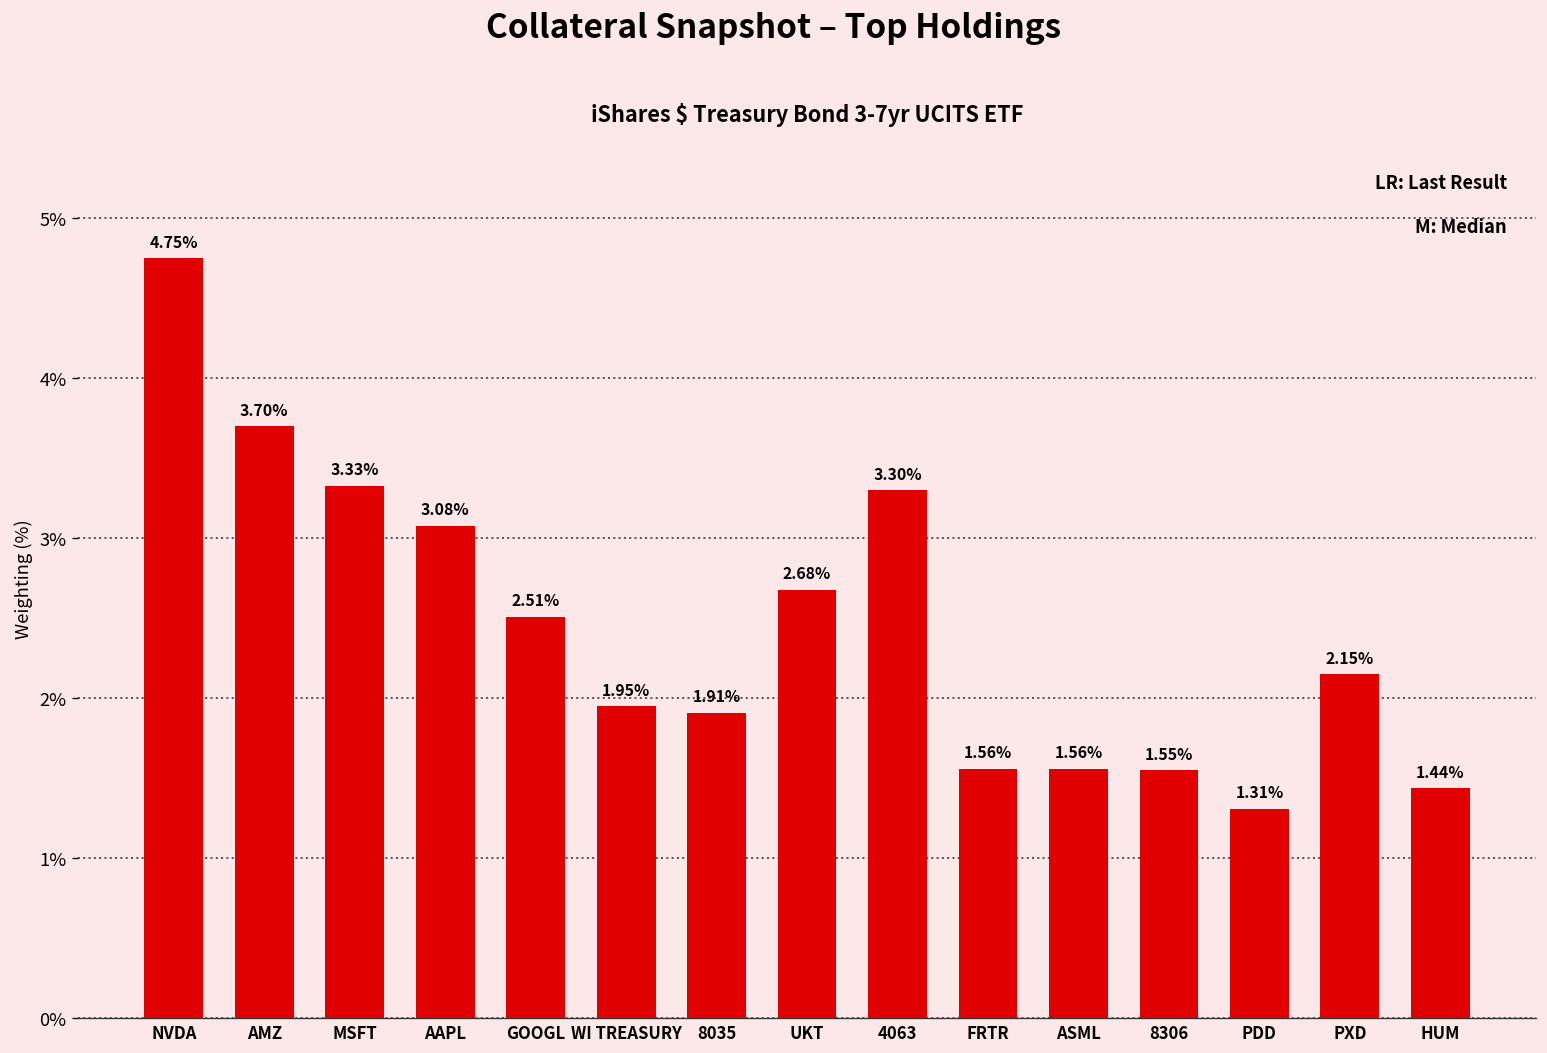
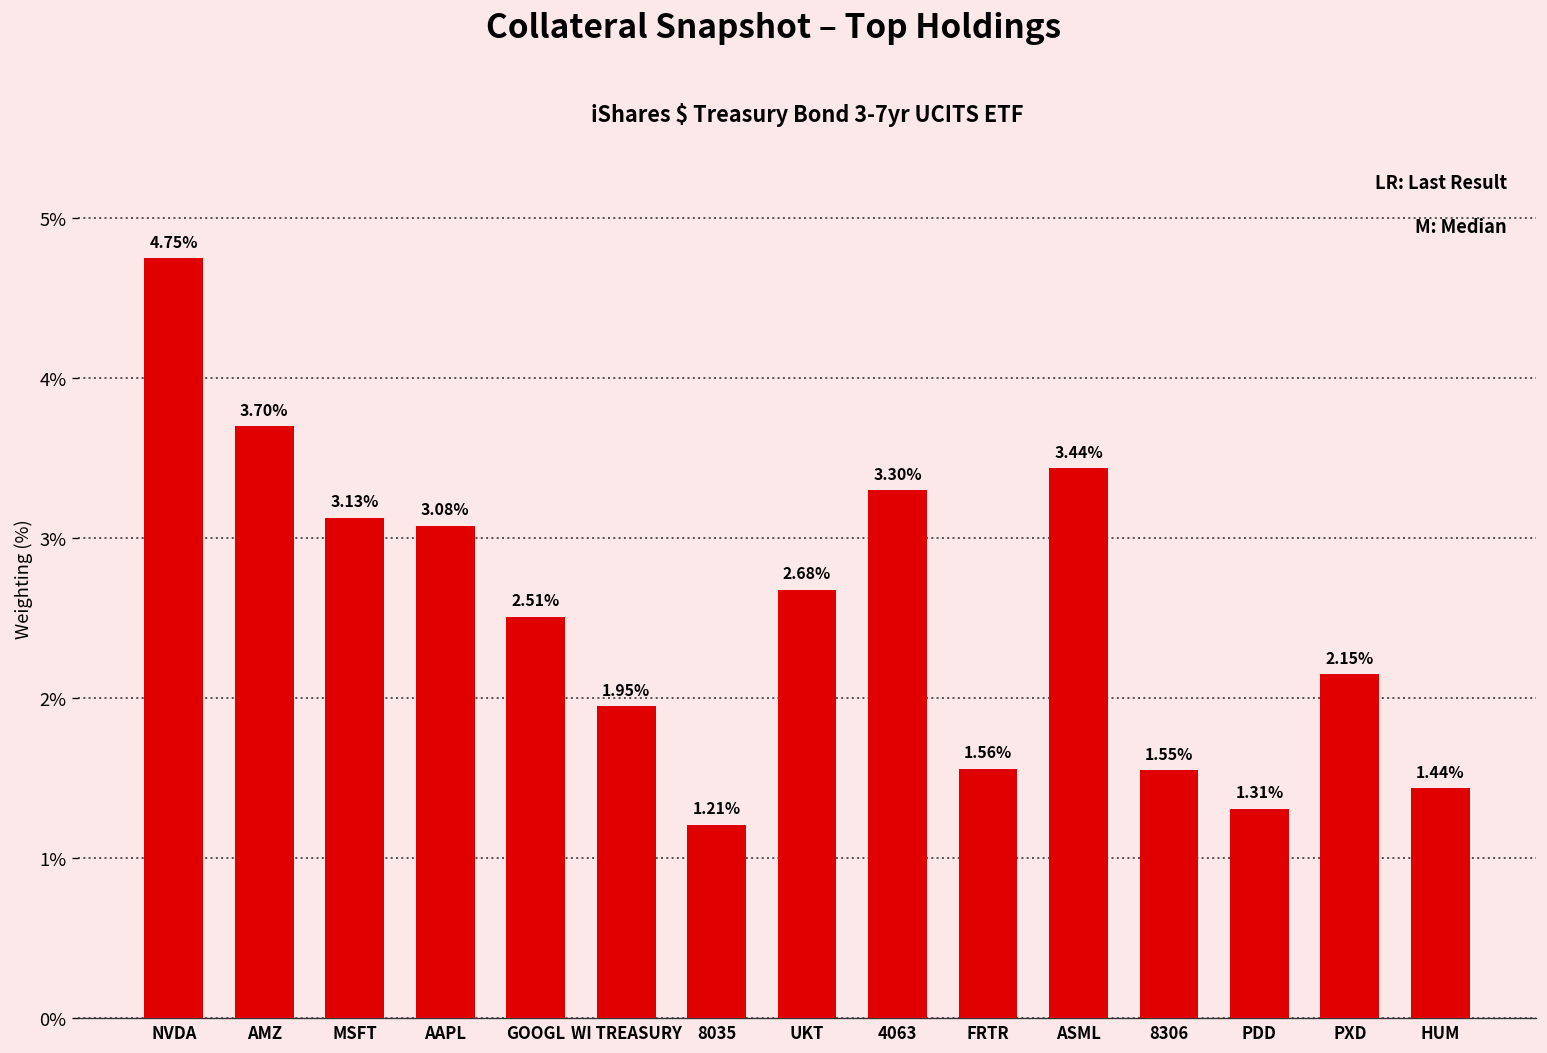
  {
    "NVDA": "4.75%",
    "AMZ": "3.70%",
-   "MSFT": "3.33%",
+   "MSFT": "3.13%",
    "AAPL": "3.08%",
    "GOOGL": "2.51%",
    "WI TREASURY": "1.95%",
-   "8035": "1.91%",
+   "8035": "1.21%",
    "UKT": "2.68%",
    "4063": "3.30%",
    "FRTR": "1.56%",
-   "ASML": "1.56%",
+   "ASML": "3.44%",
    "8306": "1.55%",
    "PDD": "1.31%",
    "PXD": "2.15%",
    "HUM": "1.44%"
  }
